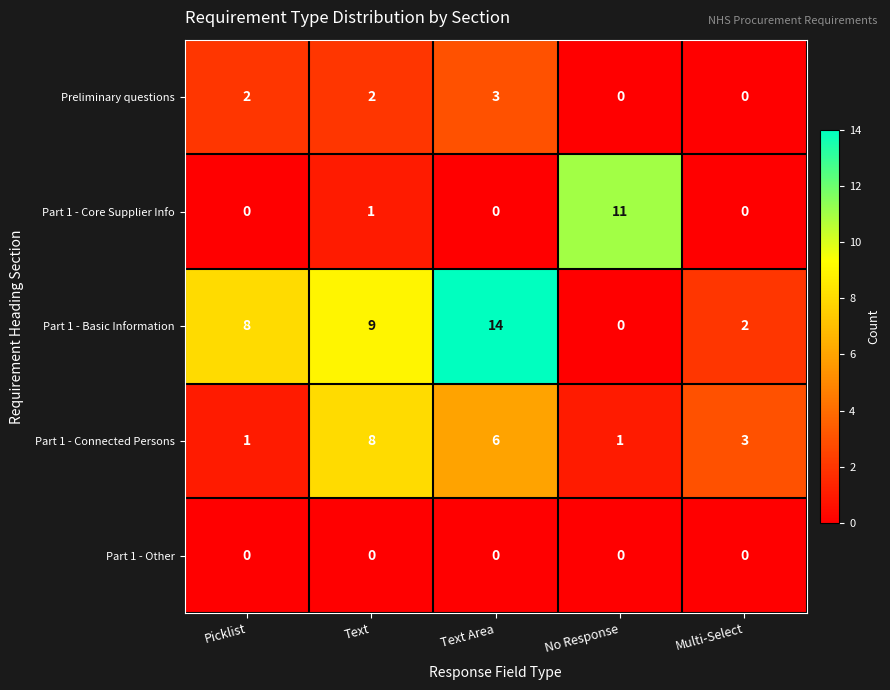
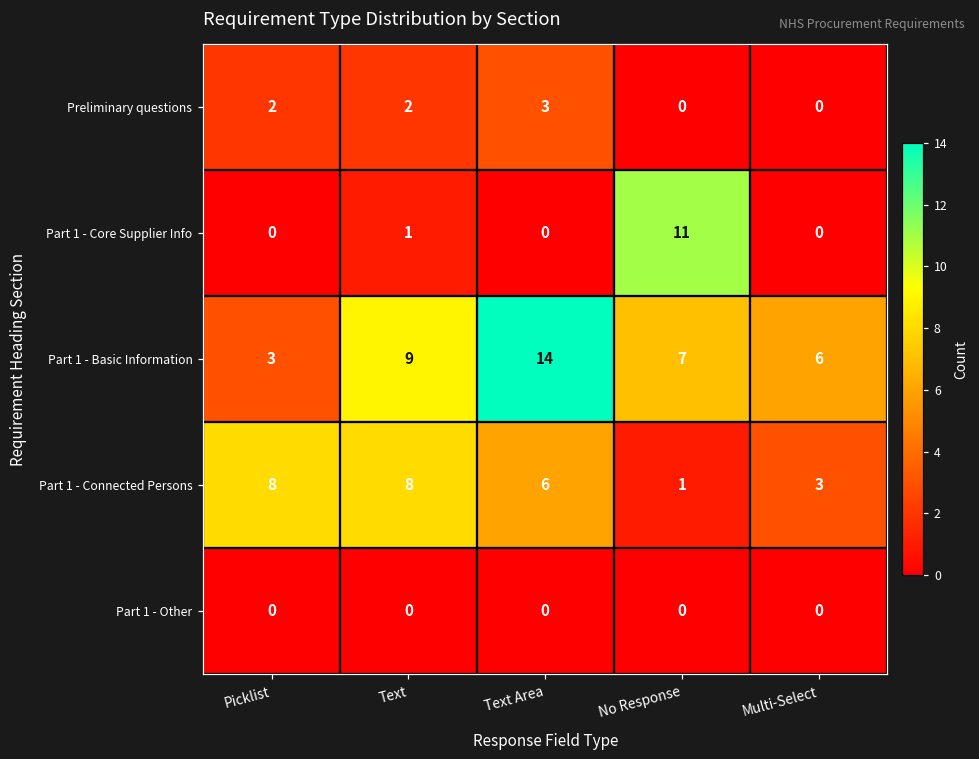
  {
    "Preliminary questions": {
      "Picklist": 2,
      "Text": 2,
      "Text Area": 3,
      "No Response": 0,
      "Multi-Select": 0
    },
    "Part 1 - Core Supplier Info": {
      "Picklist": 0,
      "Text": 1,
      "Text Area": 0,
      "No Response": 11,
      "Multi-Select": 0
    },
    "Part 1 - Basic Information": {
-     "Picklist": 8,
+     "Picklist": 3,
      "Text": 9,
      "Text Area": 14,
-     "No Response": 0,
-     "Multi-Select": 2
+     "No Response": 7,
+     "Multi-Select": 6
    },
    "Part 1 - Connected Persons": {
-     "Picklist": 1,
+     "Picklist": 8,
      "Text": 8,
      "Text Area": 6,
      "No Response": 1,
      "Multi-Select": 3
    },
    "Part 1 - Other": {
      "Picklist": 0,
      "Text": 0,
      "Text Area": 0,
      "No Response": 0,
      "Multi-Select": 0
    }
  }
